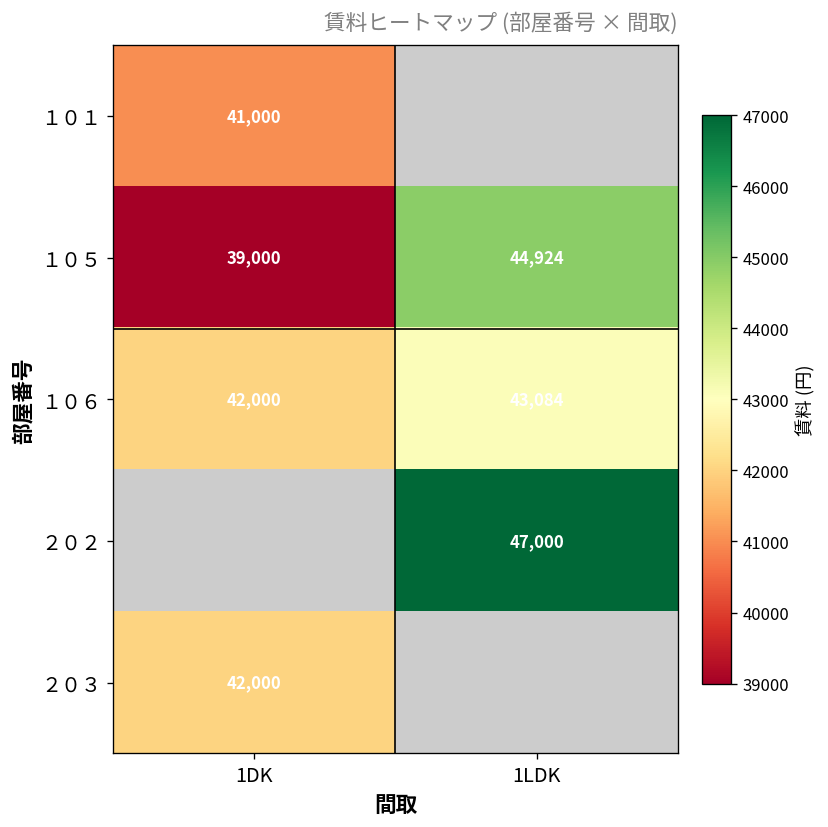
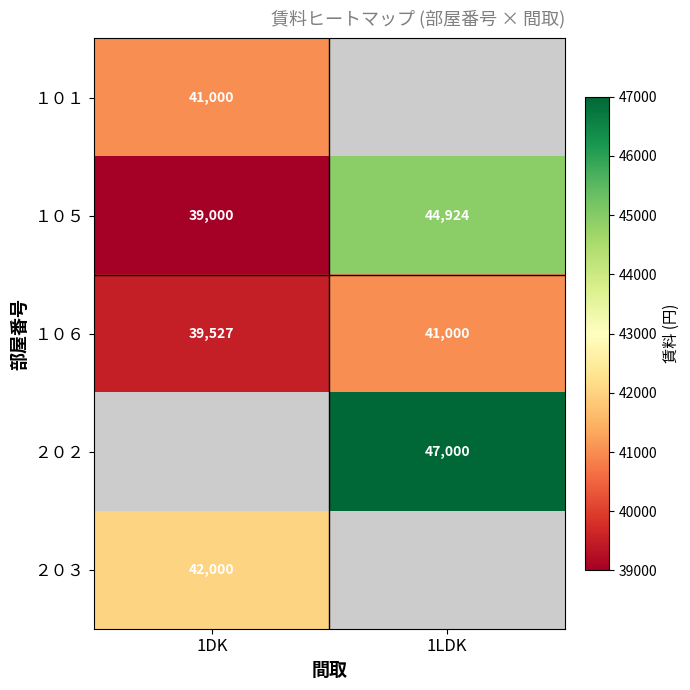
  {
    "１０１": {
      "1DK": "41,000"
    },
    "１０５": {
      "1DK": "39,000",
      "1LDK": "44,924"
    },
    "１０６": {
-     "1DK": "42,000",
-     "1LDK": "43,084"
+     "1DK": "39,527",
+     "1LDK": "41,000"
    },
    "２０２": {
      "1LDK": "47,000"
    },
    "２０３": {
      "1DK": "42,000"
    }
  }
